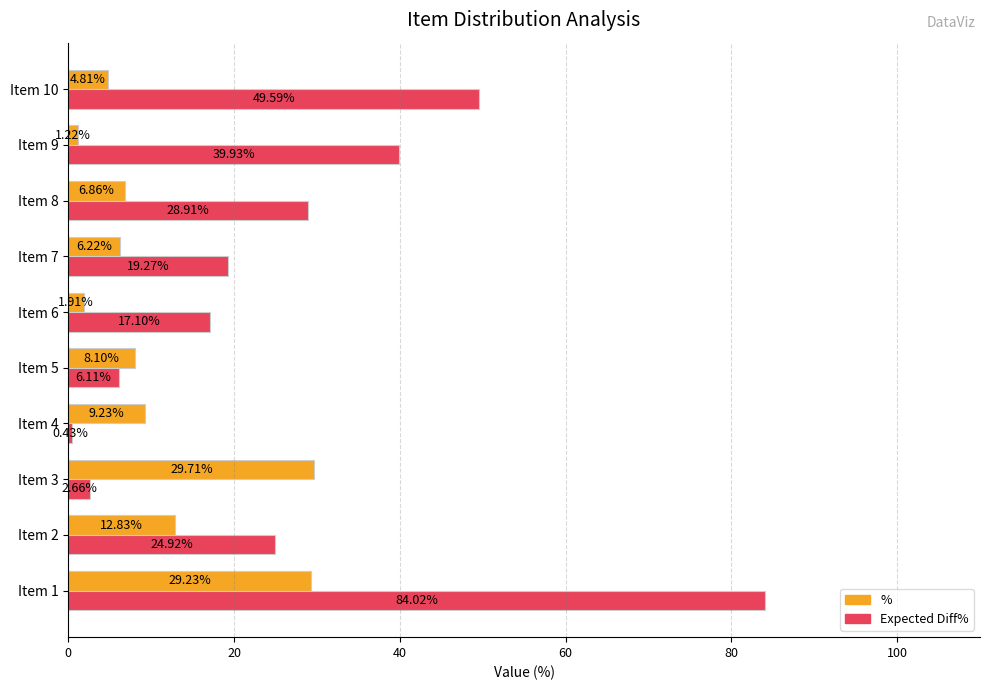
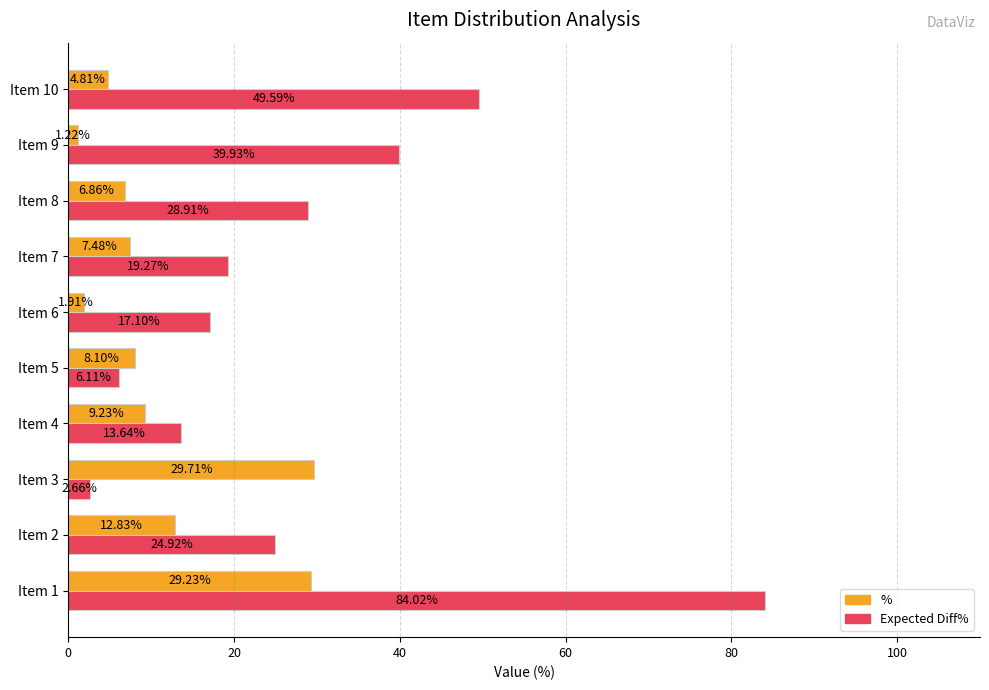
  {
    "%": {
      "Item 10": "4.81%",
      "Item 9": "1.22%",
      "Item 8": "6.86%",
-     "Item 7": "6.22%",
+     "Item 7": "7.48%",
      "Item 6": "1.91%",
      "Item 5": "8.10%",
      "Item 4": "9.23%",
      "Item 3": "29.71%",
      "Item 2": "12.83%",
      "Item 1": "29.23%"
    },
    "Expected Diff%": {
      "Item 10": "49.59%",
      "Item 9": "39.93%",
      "Item 8": "28.91%",
      "Item 7": "19.27%",
      "Item 6": "17.10%",
      "Item 5": "6.11%",
-     "Item 4": "0.43%",
+     "Item 4": "13.64%",
      "Item 3": "2.66%",
      "Item 2": "24.92%",
      "Item 1": "84.02%"
    }
  }
